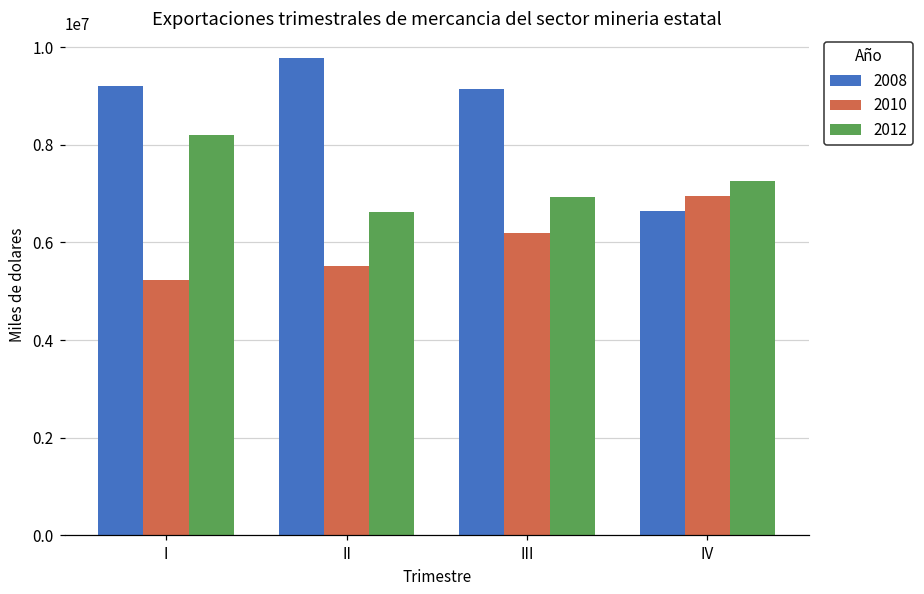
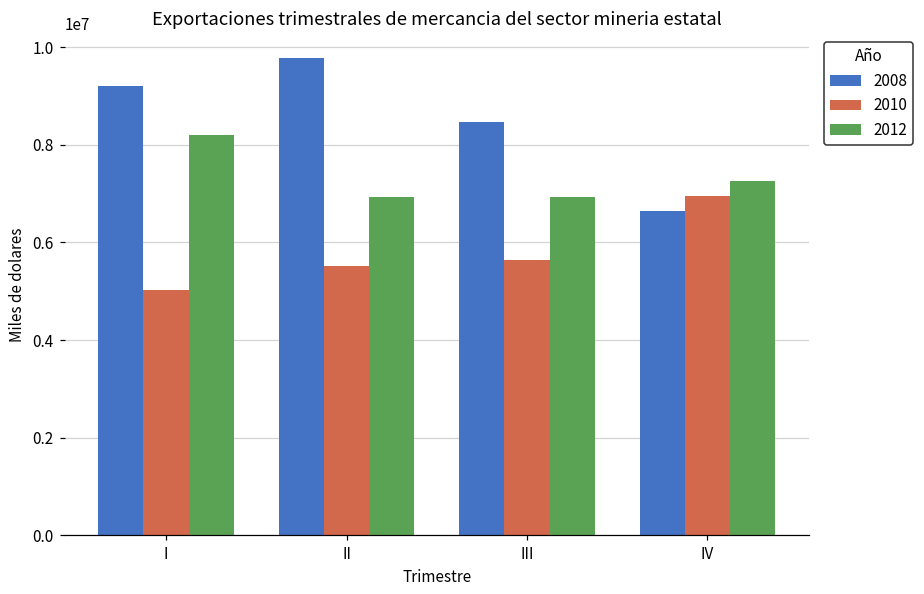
  {
    "2008": {
      "I": 9200000,
      "II": 9800000,
-     "III": 9200000,
+     "III": 8500000,
      "IV": 6600000
    },
    "2010": {
-     "I": 5200000,
+     "I": 5000000,
      "II": 5500000,
-     "III": 6200000,
+     "III": 5600000,
      "IV": 7000000
    },
    "2012": {
      "I": 8200000,
-     "II": 6600000,
+     "II": 6900000,
      "III": 6900000,
      "IV": 7300000
    }
  }
